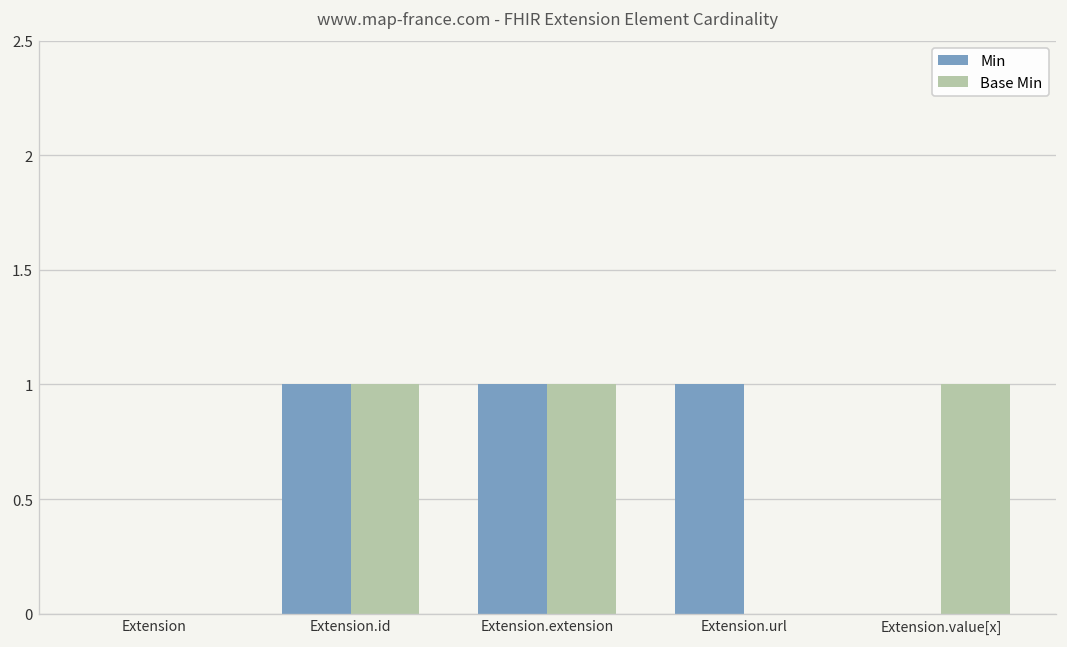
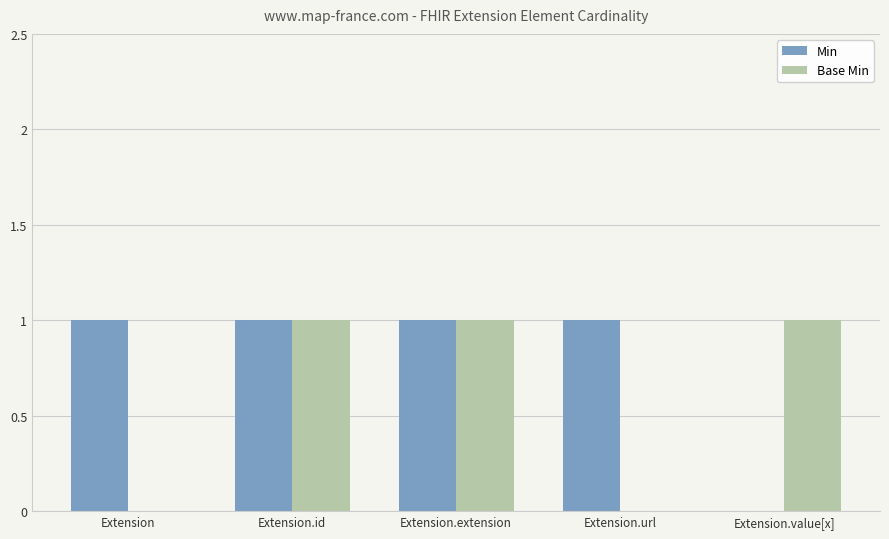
  {
    "Min": {
-     "Extension": 0,
+     "Extension": 1,
      "Extension.id": 1,
      "Extension.extension": 1,
      "Extension.url": 1,
      "Extension.value[x]": 0
    },
    "Base Min": {
      "Extension": 0,
      "Extension.id": 1,
      "Extension.extension": 1,
      "Extension.url": 0,
      "Extension.value[x]": 1
    }
  }
